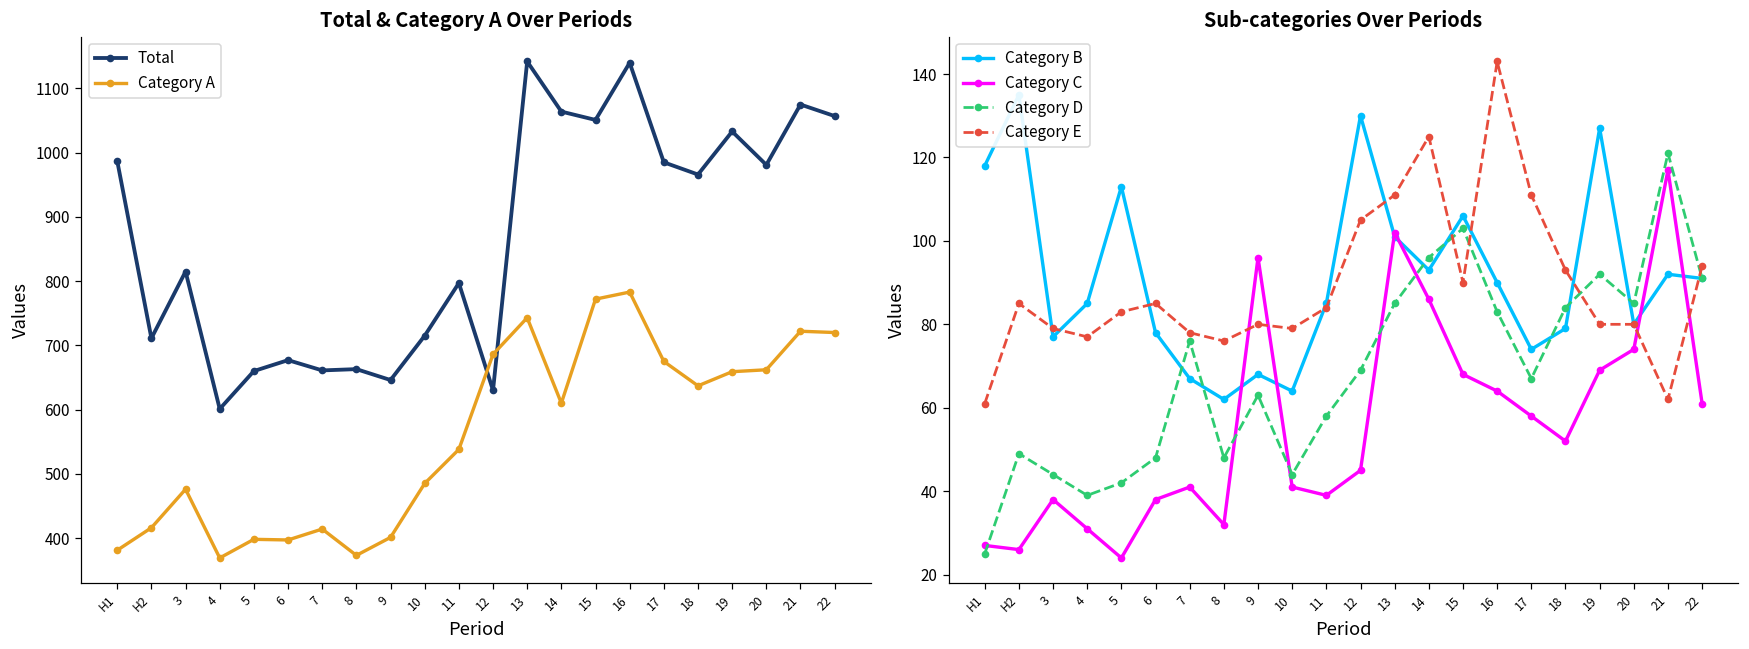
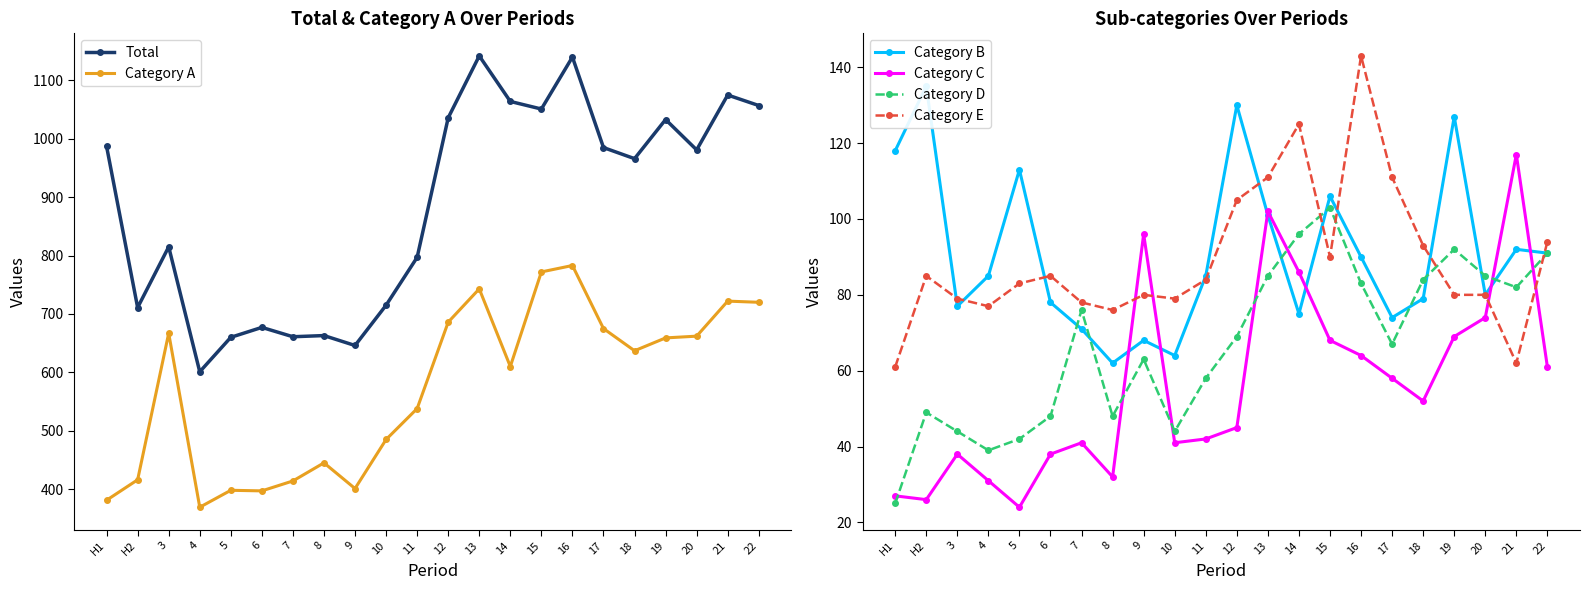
  {
    "Total & Category A Over Periods": {
      "Total": {
        "H1": 990,
        "H2": 710,
        "3": 820,
        "4": 600,
        "5": 660,
        "6": 680,
        "7": 660,
        "8": 660,
        "9": 650,
        "10": 720,
        "11": 800,
-       "12": 630,
+       "12": 1040,
        "13": 1140,
        "14": 1060,
        "15": 1050,
        "16": 1140,
        "17": 990,
        "18": 970,
        "19": 1030,
        "20": 980,
        "21": 1080,
        "22": 1060
      },
      "Category A": {
        "H1": 380,
        "H2": 420,
-       "3": 480,
+       "3": 670,
        "4": 370,
        "5": 400,
        "6": 400,
        "7": 410,
-       "8": 370,
+       "8": 450,
        "9": 400,
        "10": 490,
        "11": 540,
        "12": 690,
        "13": 740,
        "14": 610,
        "15": 770,
        "16": 780,
        "17": 680,
        "18": 640,
        "19": 660,
        "20": 660,
        "21": 720,
        "22": 720
      }
    },
    "Sub-categories Over Periods": {
      "Category B": {
        "H1": 118,
        "3": 77,
        "4": 85,
        "5": 113,
        "6": 78,
-       "7": 67,
+       "7": 71,
        "8": 62,
        "9": 68,
        "10": 64,
        "11": 85,
        "12": 130,
        "13": 101,
-       "14": 93,
+       "14": 75,
        "15": 106,
        "16": 90,
        "17": 74,
        "18": 79,
        "19": 127,
        "21": 92
      },
      "Category C": {
        "H1": 27,
        "H2": 26,
        "3": 38,
        "4": 31,
        "5": 24,
        "6": 38,
        "7": 41,
        "8": 32,
        "9": 96,
        "10": 41,
-       "11": 39,
+       "11": 42,
        "12": 45,
        "13": 102,
        "14": 86,
        "15": 68,
        "16": 64,
        "17": 58,
        "18": 52,
        "19": 69,
        "20": 74,
        "21": 117,
        "22": 61
      },
      "Category D": {
        "H1": 25,
        "H2": 49,
        "3": 44,
        "4": 39,
        "5": 42,
        "6": 48,
        "7": 76,
        "8": 48,
        "9": 63,
        "10": 44,
        "11": 58,
        "12": 69,
        "13": 85,
        "14": 96,
        "15": 103,
        "16": 83,
        "17": 67,
        "18": 84,
        "19": 92,
        "20": 85,
-       "21": 121
+       "21": 82
      },
      "Category E": {
        "H1": 61,
        "H2": 85,
        "3": 79,
        "4": 77,
        "5": 83,
        "6": 85,
        "7": 78,
        "8": 76,
        "9": 80,
        "10": 79,
        "11": 84,
        "12": 105,
        "13": 111,
        "14": 125,
        "15": 90,
        "16": 143,
        "17": 111,
        "18": 93,
        "19": 80,
        "21": 62,
        "22": 94
      }
    }
  }
